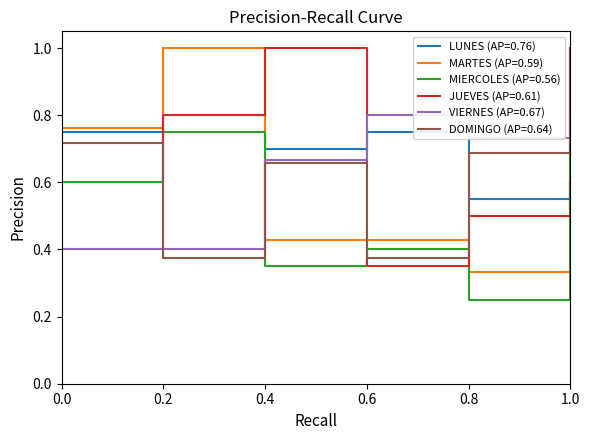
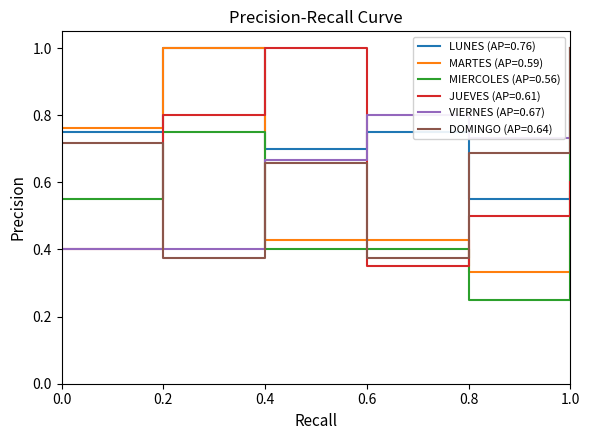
  {
    "LUNES (AP=0.76)": {
      "0.0": 0.75,
      "0.4": 0.70,
      "0.6": 0.75,
      "0.8": 0.55,
      "1.0": 0.80
    },
    "MARTES (AP=0.59)": {
      "0.0": 0.76,
      "0.4": 0.43,
      "0.6": 0.43,
      "0.8": 0.33,
      "1.0": 0.57
    },
    "MIERCOLES (AP=0.56)": {
-     "0.0": 0.60,
+     "0.0": 0.55,
      "0.2": 0.75,
-     "0.4": 0.35,
+     "0.4": 0.40,
      "0.6": 0.40,
      "0.8": 0.25
    },
    "JUEVES (AP=0.61)": {
      "0.2": 0.80,
      "0.4": 1.00,
      "0.6": 0.35,
      "0.8": 0.50,
      "1.0": 0.60
    },
    "VIERNES (AP=0.67)": {
      "0.2": 0.40,
      "0.4": 0.67,
      "0.6": 0.80
    },
    "DOMINGO (AP=0.64)": {
      "0.0": 0.72,
      "0.2": 0.38,
      "0.4": 0.66,
      "0.6": 0.38,
      "0.8": 0.69
    }
  }
